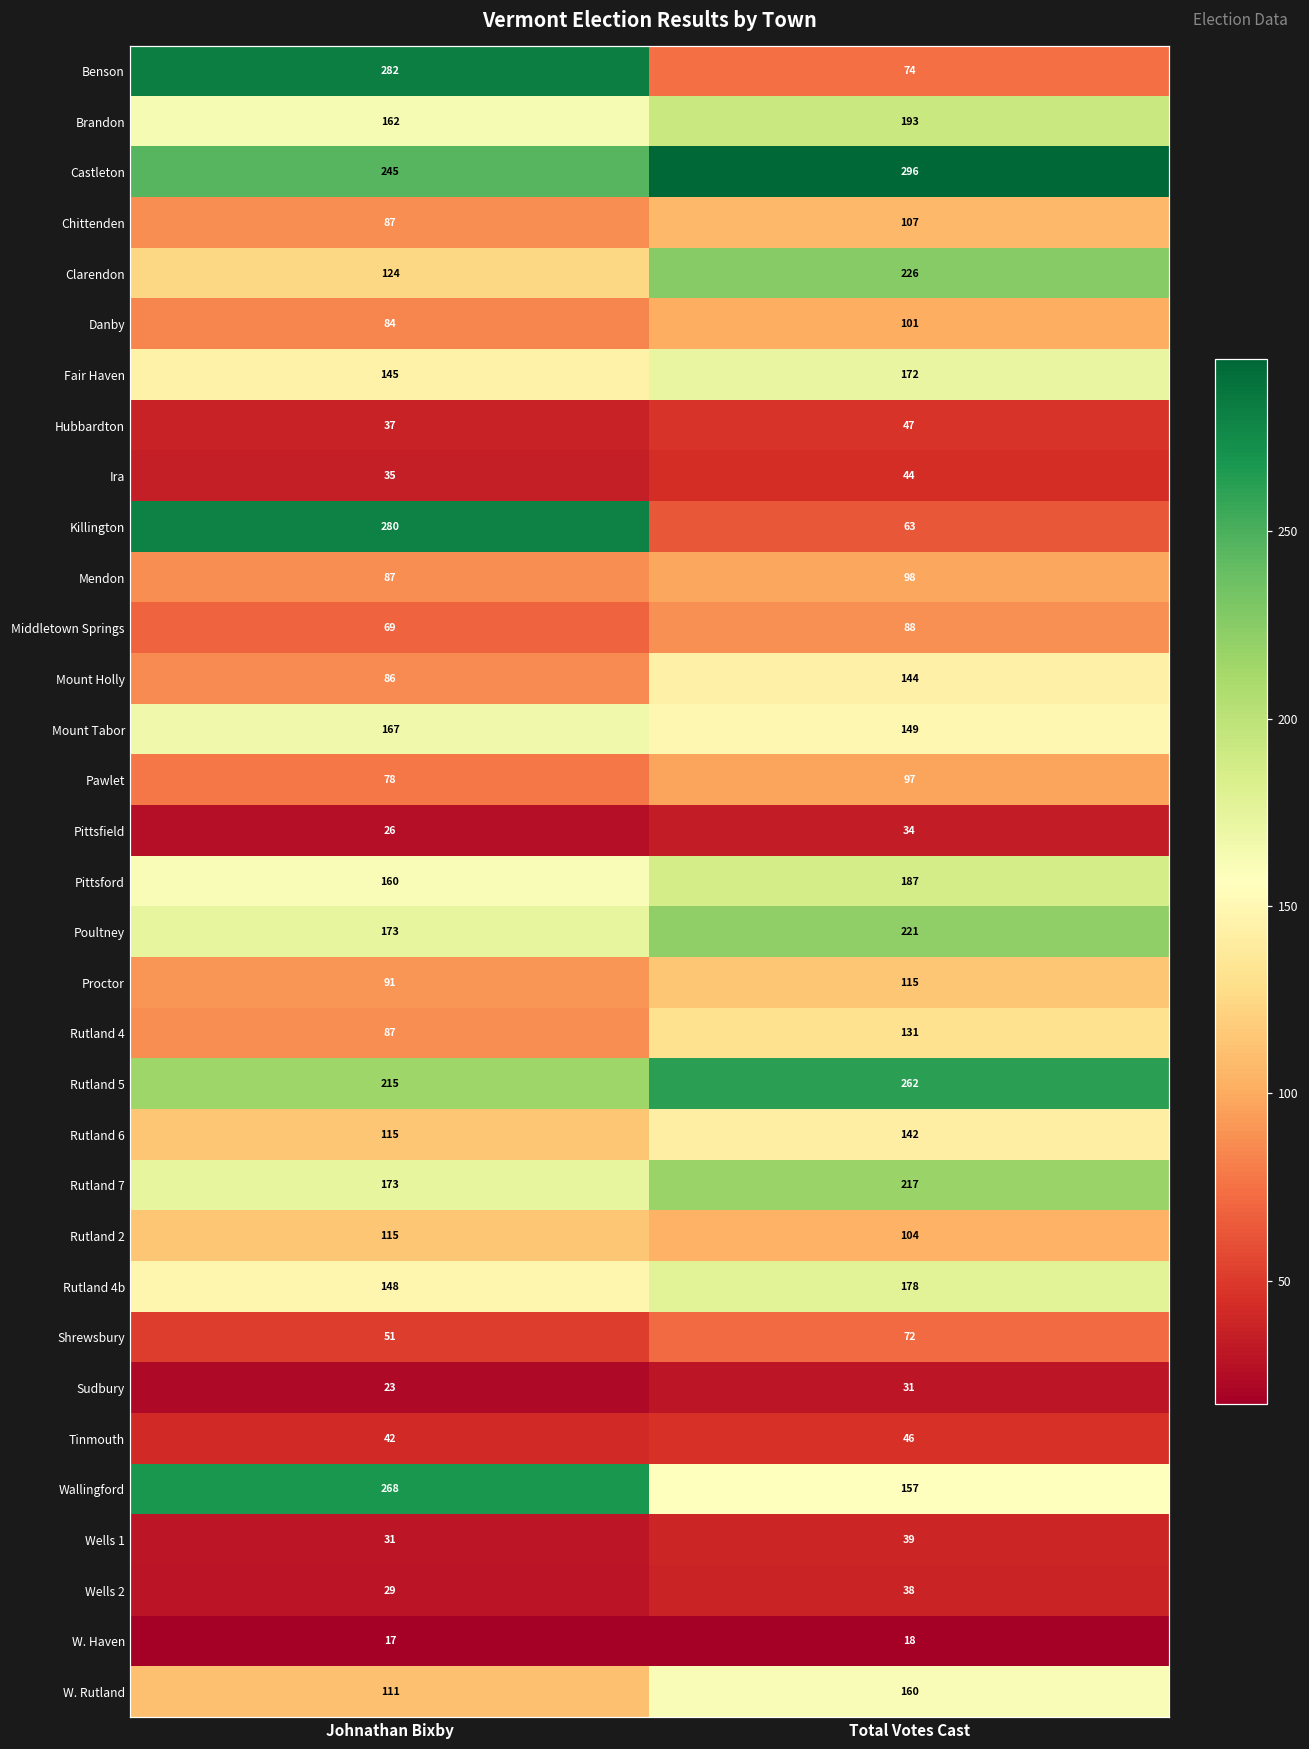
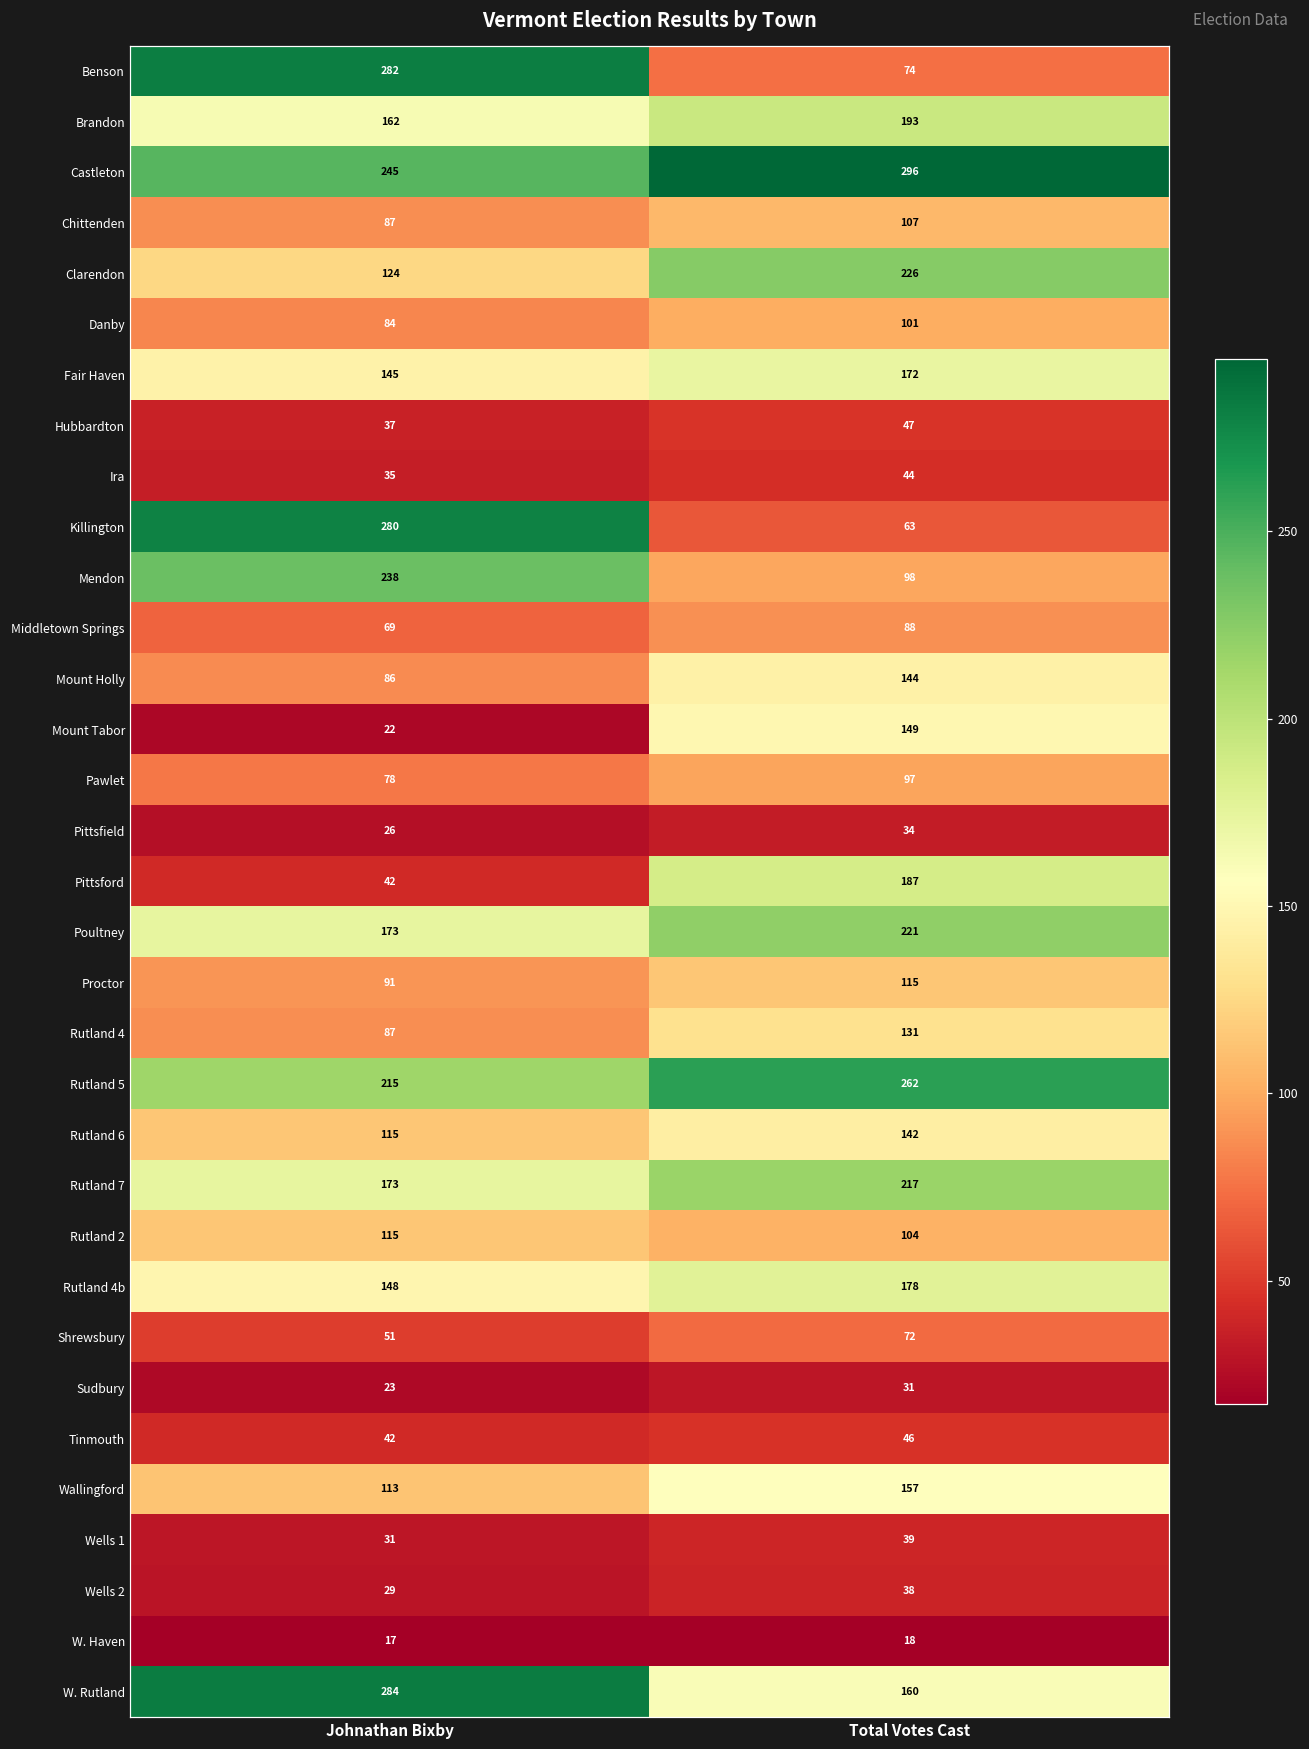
  {
    "Benson": {
      "Johnathan Bixby": 282,
      "Total Votes Cast": 74
    },
    "Brandon": {
      "Johnathan Bixby": 162,
      "Total Votes Cast": 193
    },
    "Castleton": {
      "Johnathan Bixby": 245,
      "Total Votes Cast": 296
    },
    "Chittenden": {
      "Johnathan Bixby": 87,
      "Total Votes Cast": 107
    },
    "Clarendon": {
      "Johnathan Bixby": 124,
      "Total Votes Cast": 226
    },
    "Danby": {
      "Johnathan Bixby": 84,
      "Total Votes Cast": 101
    },
    "Fair Haven": {
      "Johnathan Bixby": 145,
      "Total Votes Cast": 172
    },
    "Hubbardton": {
      "Johnathan Bixby": 37,
      "Total Votes Cast": 47
    },
    "Ira": {
      "Johnathan Bixby": 35,
      "Total Votes Cast": 44
    },
    "Killington": {
      "Johnathan Bixby": 280,
      "Total Votes Cast": 63
    },
    "Mendon": {
-     "Johnathan Bixby": 87,
+     "Johnathan Bixby": 238,
      "Total Votes Cast": 98
    },
    "Middletown Springs": {
      "Johnathan Bixby": 69,
      "Total Votes Cast": 88
    },
    "Mount Holly": {
      "Johnathan Bixby": 86,
      "Total Votes Cast": 144
    },
    "Mount Tabor": {
-     "Johnathan Bixby": 167,
+     "Johnathan Bixby": 22,
      "Total Votes Cast": 149
    },
    "Pawlet": {
      "Johnathan Bixby": 78,
      "Total Votes Cast": 97
    },
    "Pittsfield": {
      "Johnathan Bixby": 26,
      "Total Votes Cast": 34
    },
    "Pittsford": {
-     "Johnathan Bixby": 160,
+     "Johnathan Bixby": 42,
      "Total Votes Cast": 187
    },
    "Poultney": {
      "Johnathan Bixby": 173,
      "Total Votes Cast": 221
    },
    "Proctor": {
      "Johnathan Bixby": 91,
      "Total Votes Cast": 115
    },
    "Rutland 4": {
      "Johnathan Bixby": 87,
      "Total Votes Cast": 131
    },
    "Rutland 5": {
      "Johnathan Bixby": 215,
      "Total Votes Cast": 262
    },
    "Rutland 6": {
      "Johnathan Bixby": 115,
      "Total Votes Cast": 142
    },
    "Rutland 7": {
      "Johnathan Bixby": 173,
      "Total Votes Cast": 217
    },
    "Rutland 2": {
      "Johnathan Bixby": 115,
      "Total Votes Cast": 104
    },
    "Rutland 4b": {
      "Johnathan Bixby": 148,
      "Total Votes Cast": 178
    },
    "Shrewsbury": {
      "Johnathan Bixby": 51,
      "Total Votes Cast": 72
    },
    "Sudbury": {
      "Johnathan Bixby": 23,
      "Total Votes Cast": 31
    },
    "Tinmouth": {
      "Johnathan Bixby": 42,
      "Total Votes Cast": 46
    },
    "Wallingford": {
-     "Johnathan Bixby": 268,
+     "Johnathan Bixby": 113,
      "Total Votes Cast": 157
    },
    "Wells 1": {
      "Johnathan Bixby": 31,
      "Total Votes Cast": 39
    },
    "Wells 2": {
      "Johnathan Bixby": 29,
      "Total Votes Cast": 38
    },
    "W. Haven": {
      "Johnathan Bixby": 17,
      "Total Votes Cast": 18
    },
    "W. Rutland": {
-     "Johnathan Bixby": 111,
+     "Johnathan Bixby": 284,
      "Total Votes Cast": 160
    }
  }
